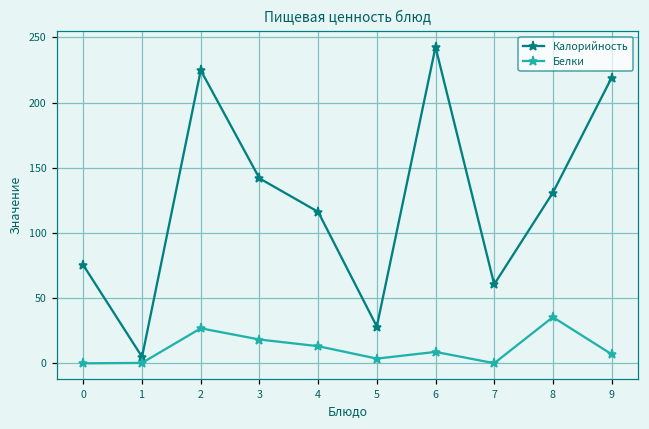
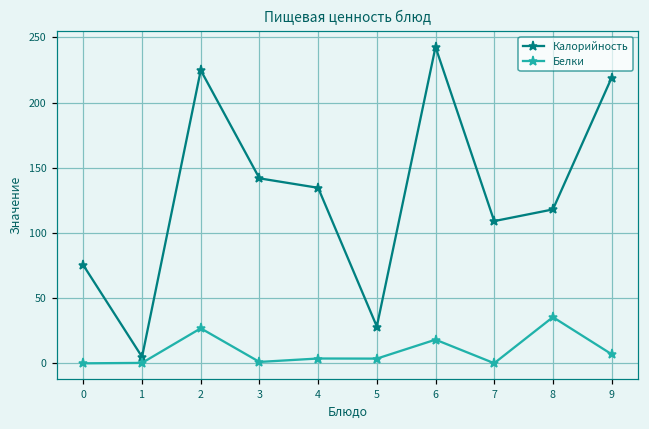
  {
    "Калорийность": {
      "0": 75,
      "1": 5,
      "2": 225,
      "3": 142,
-     "4": 116,
+     "4": 135,
      "5": 28,
      "6": 243,
-     "7": 61,
-     "8": 131,
+     "7": 109,
+     "8": 118,
      "9": 219
    },
    "Белки": {
      "0": 0,
      "1": 0,
      "2": 27,
-     "3": 18,
-     "4": 13,
+     "3": 1,
+     "4": 4,
      "5": 4,
-     "6": 9,
+     "6": 18,
      "7": 0,
      "8": 36,
      "9": 7
    }
  }
